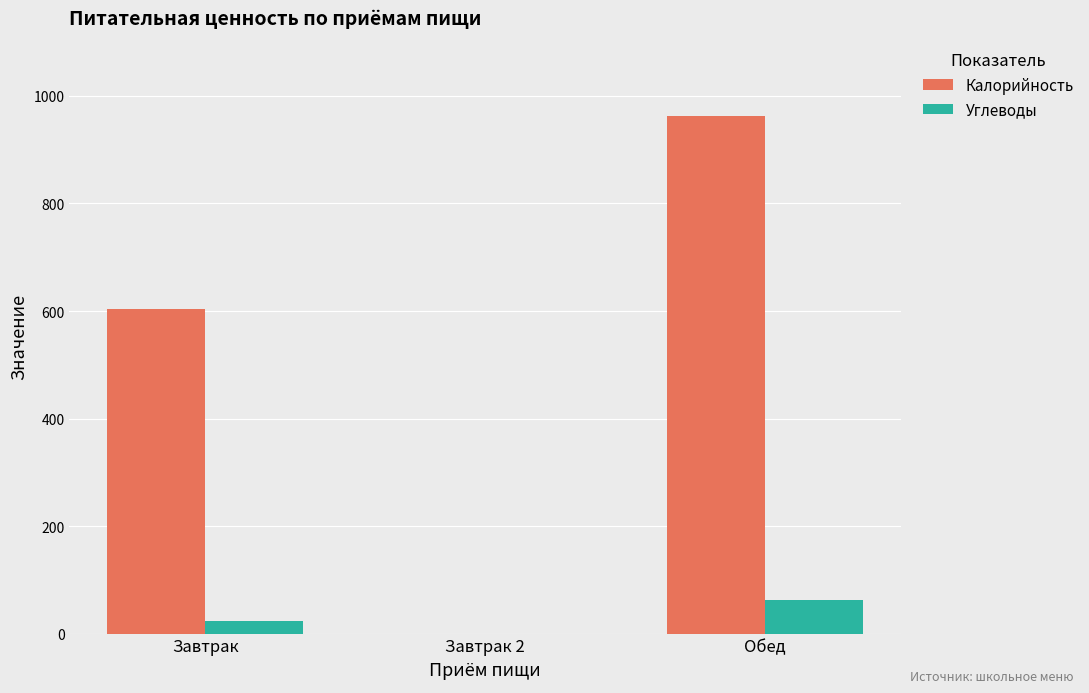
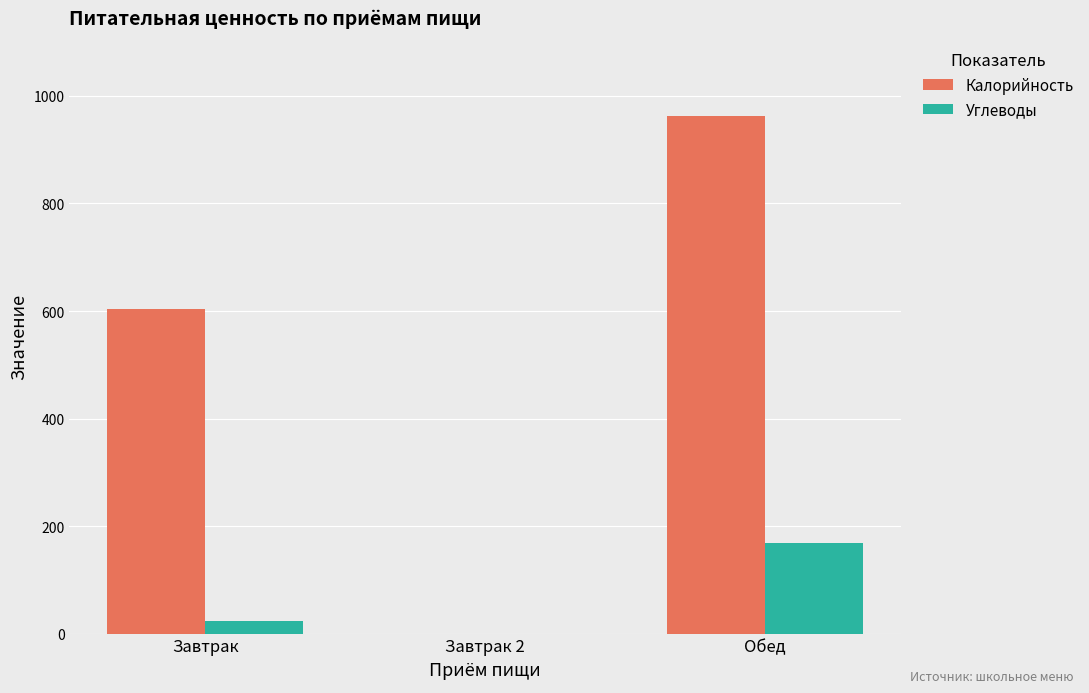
  {
    "Калорийность": {
      "Завтрак": 600,
      "Завтрак 2": 0,
      "Обед": 960
    },
    "Углеводы": {
      "Завтрак": 20,
      "Завтрак 2": 0,
-     "Обед": 60
+     "Обед": 170
    }
  }
